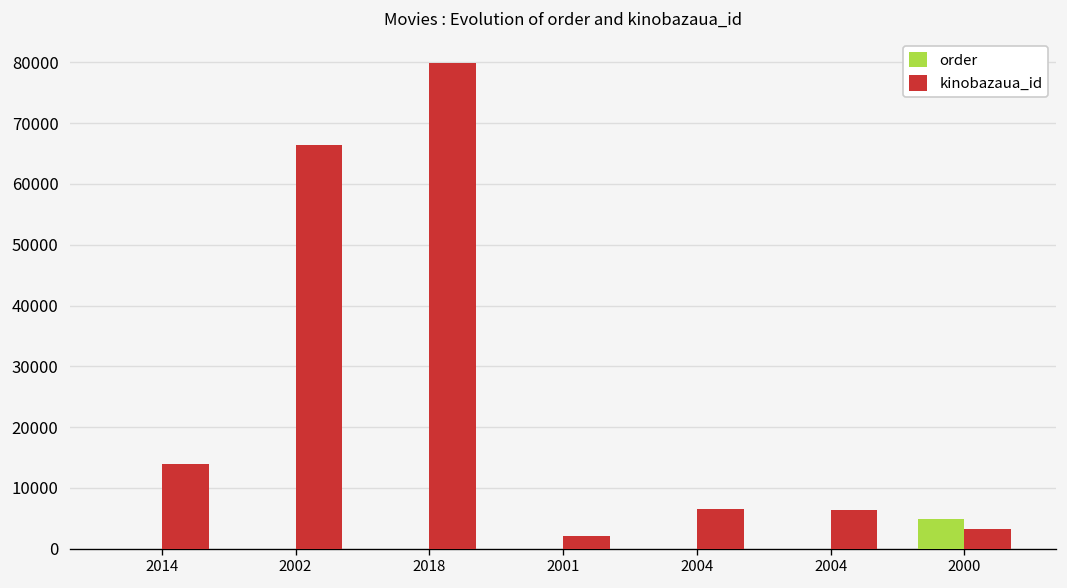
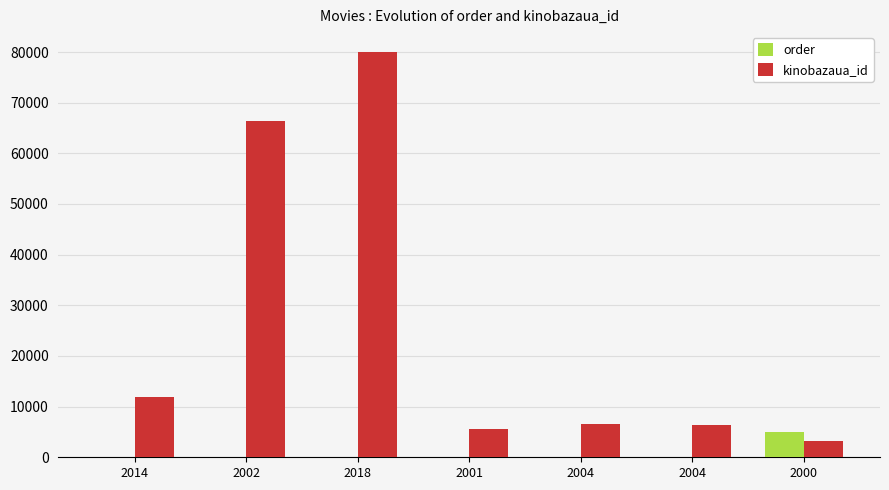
  {
    "order": {
      "2000": 5000
    },
    "kinobazaua_id": {
-     "2014": 14000,
+     "2014": 12000,
      "2002": 66000,
      "2018": 80000,
-     "2001": 2000,
+     "2001": 6000,
      "2000": 3000
    }
  }
